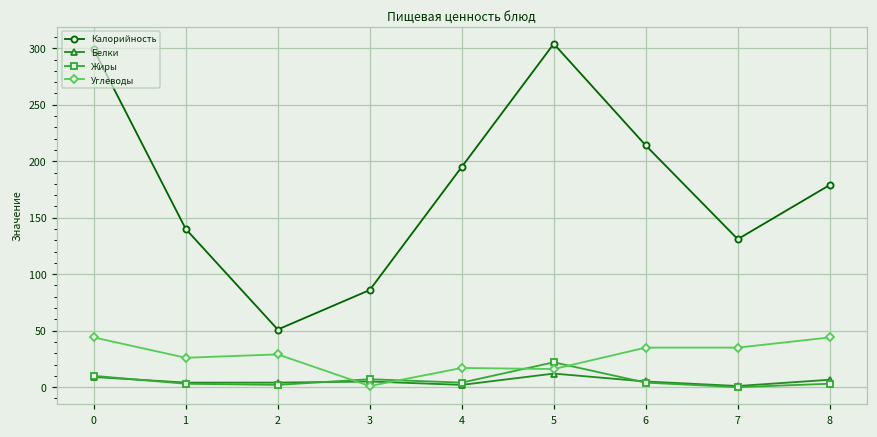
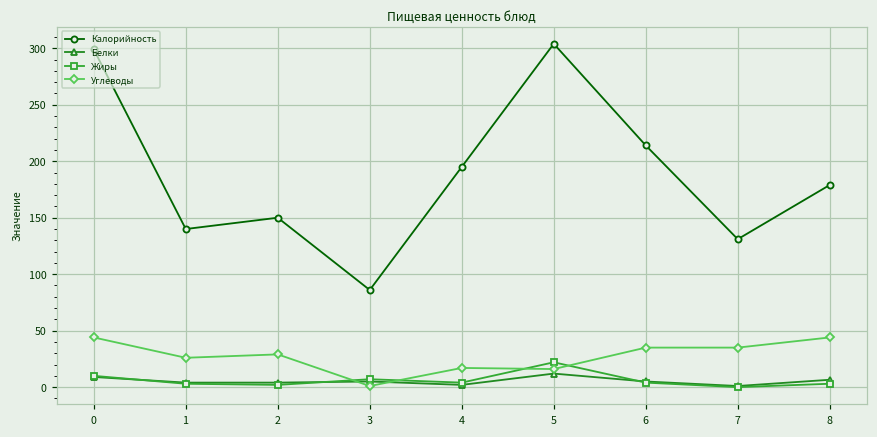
  {
    "Калорийность": {
      "1": 140,
-     "2": 51,
+     "2": 150,
      "3": 86,
      "4": 195,
      "5": 304,
      "6": 214,
      "7": 131,
      "8": 179
    }
  }
